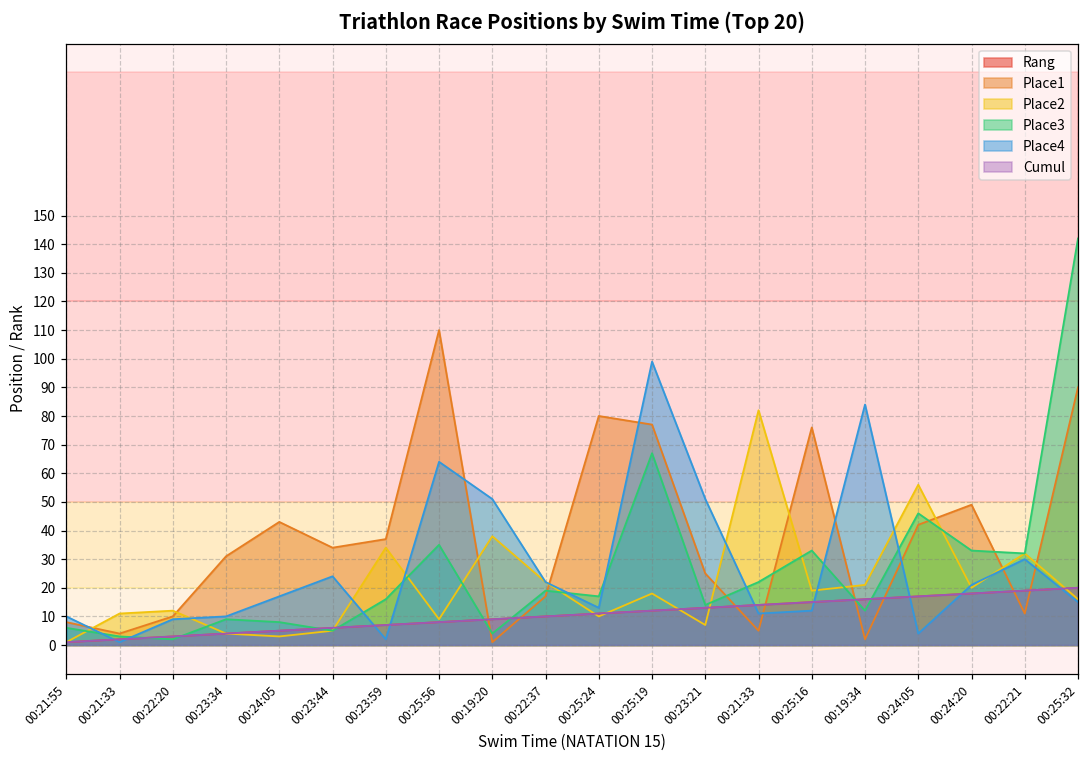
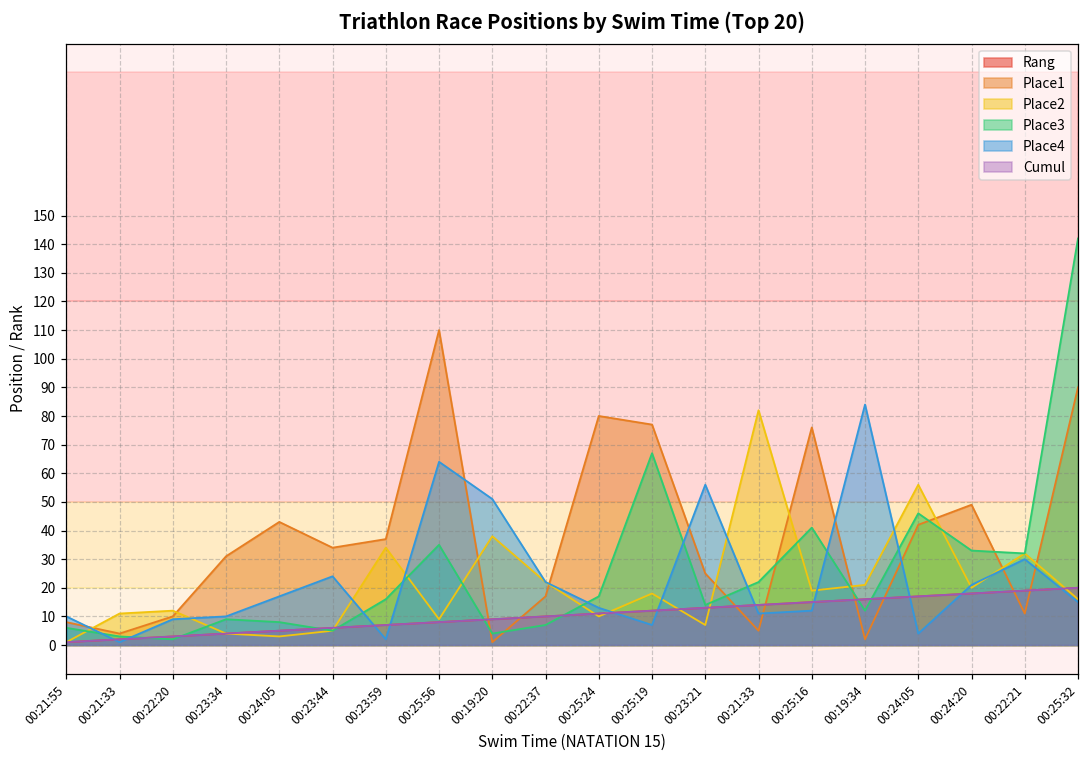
  {
    "Cumul": {
      "00:22:20": 3,
      "00:23:44": 6,
      "00:23:59": 7,
      "00:25:56": 8,
      "00:19:20": 9,
      "00:22:37": 10,
      "00:25:24": 11,
      "00:25:19": 12,
      "00:23:21": 13,
      "00:25:16": 15,
      "00:19:34": 16,
      "00:24:20": 18,
      "00:22:21": 19,
      "00:25:32": 20
    },
    "Place3": {
      "00:21:55": 6,
      "00:22:20": 2,
      "00:23:34": 9,
      "00:23:59": 16,
      "00:25:56": 35,
      "00:19:20": 4,
-     "00:22:37": 19,
+     "00:22:37": 7,
      "00:25:24": 17,
      "00:25:19": 67,
      "00:23:21": 14,
-     "00:25:16": 33,
+     "00:25:16": 41,
      "00:19:34": 12,
      "00:24:20": 33,
      "00:25:32": 142
    },
    "Place4": {
      "00:21:55": 10,
      "00:22:20": 9,
      "00:23:34": 10,
      "00:23:44": 24,
      "00:23:59": 2,
      "00:25:56": 64,
      "00:19:20": 51,
      "00:25:24": 13,
-     "00:25:19": 99,
-     "00:23:21": 51,
+     "00:25:19": 7,
+     "00:23:21": 56,
      "00:25:16": 12,
      "00:19:34": 84,
      "00:24:20": 21,
      "00:22:21": 30,
      "00:25:32": 15
    }
  }
